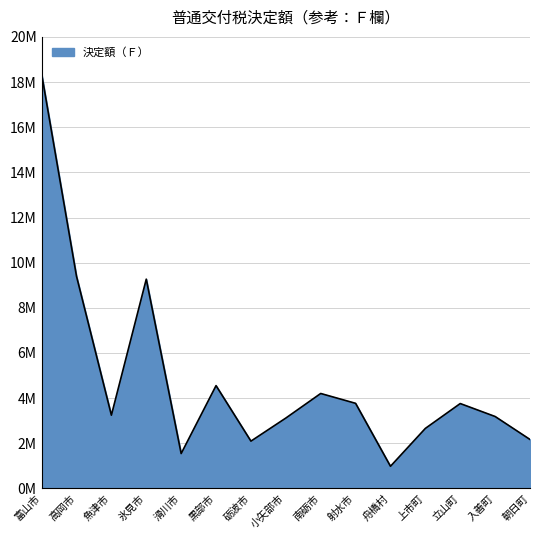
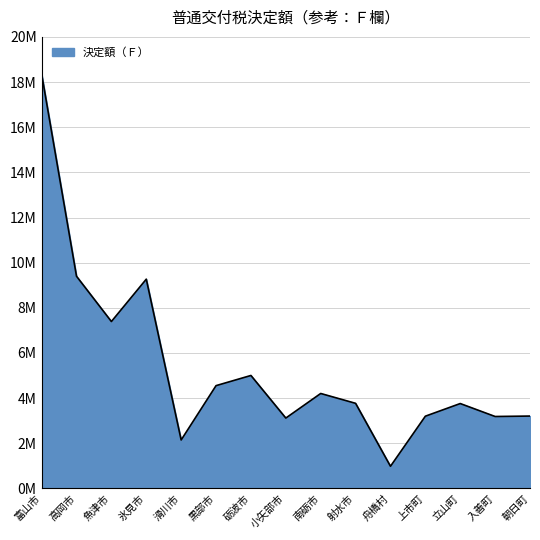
  {
    "富山市": 18400000,
    "高岡市": 9400000,
-   "魚津市": 3200000,
+   "魚津市": 7400000,
    "氷見市": 9300000,
-   "滑川市": 1500000,
+   "滑川市": 2100000,
    "黒部市": 4600000,
-   "砺波市": 2100000,
+   "砺波市": 5000000,
    "小矢部市": 3100000,
    "南砺市": 4200000,
    "射水市": 3800000,
    "舟橋村": 1000000,
-   "上市町": 2700000,
+   "上市町": 3200000,
    "立山町": 3800000,
    "入善町": 3200000,
-   "朝日町": 2200000
+   "朝日町": 3200000
  }
